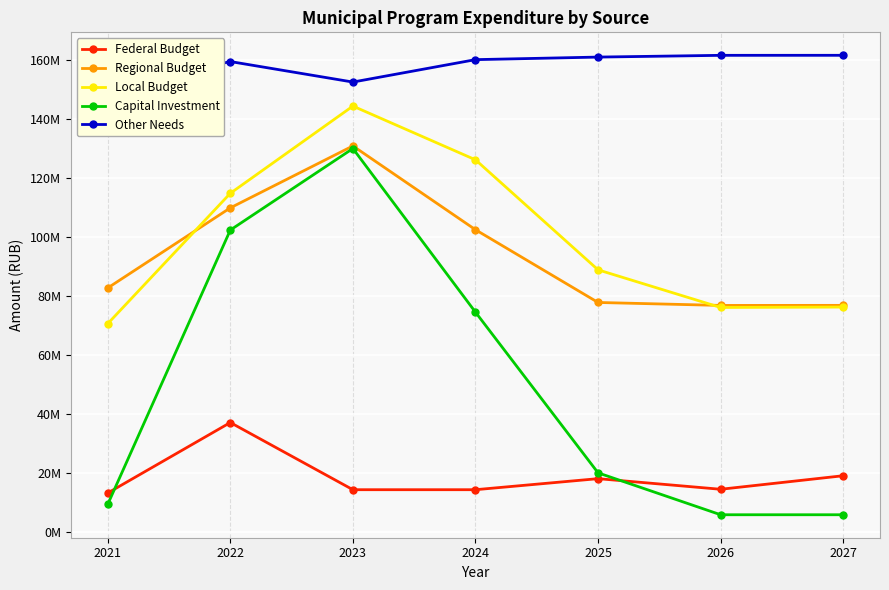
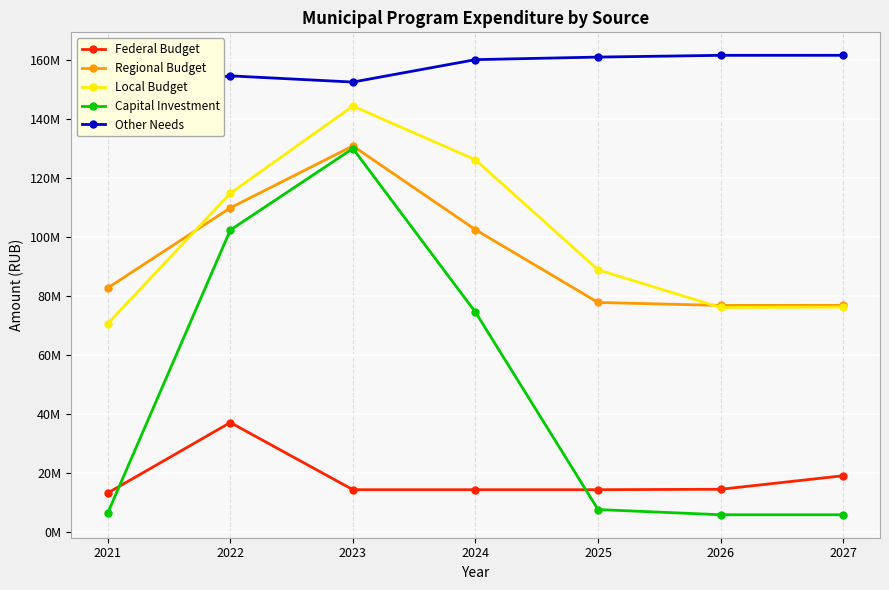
  {
    "Federal Budget": {
      "2021": 13000000,
      "2022": 37000000,
      "2023": 14000000,
      "2024": 14000000,
-     "2025": 18000000,
+     "2025": 14000000,
      "2026": 15000000,
      "2027": 19000000
    },
    "Regional Budget": {
      "2021": 83000000,
      "2022": 110000000,
      "2023": 131000000,
      "2024": 102000000,
      "2025": 78000000
    },
    "Local Budget": {
      "2021": 71000000,
      "2022": 115000000,
      "2023": 144000000,
      "2024": 126000000,
      "2025": 89000000
    },
    "Capital Investment": {
-     "2021": 9000000,
+     "2021": 6000000,
      "2022": 102000000,
      "2023": 130000000,
      "2024": 75000000,
-     "2025": 20000000,
+     "2025": 8000000,
      "2026": 6000000,
      "2027": 6000000
    },
    "Other Needs": {
-     "2022": 159000000,
+     "2022": 155000000,
      "2023": 153000000,
      "2024": 160000000,
      "2025": 161000000,
      "2026": 162000000,
      "2027": 162000000
    }
  }
